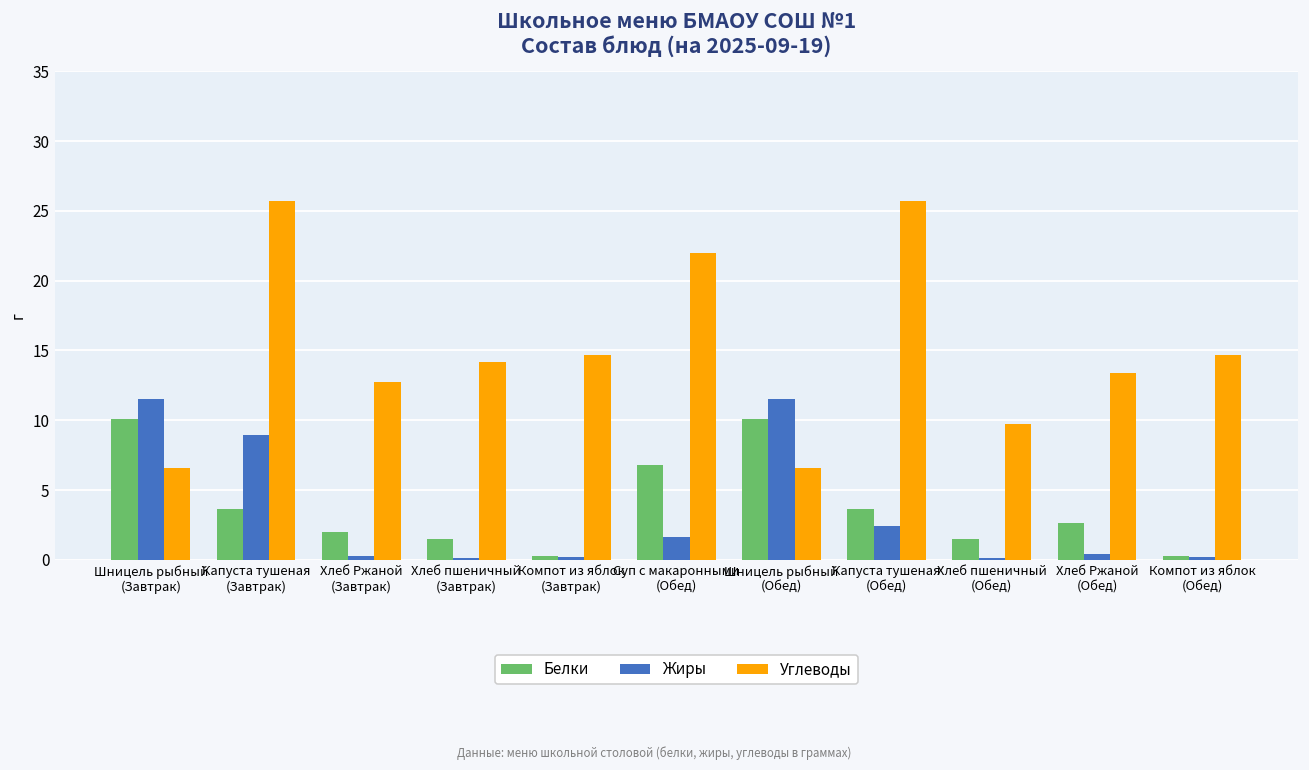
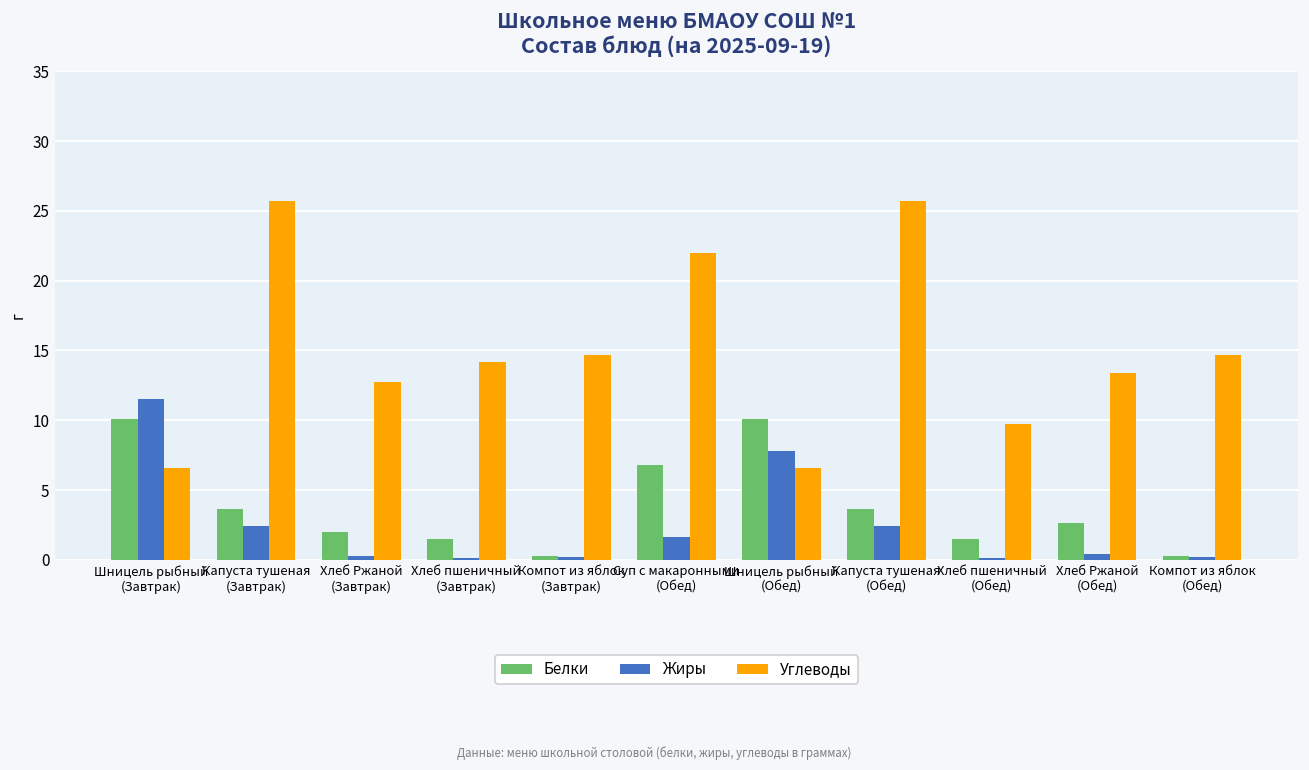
  {
    "Белки": {
      "Шницель рыбный (Завтрак)": 10.1,
      "Капуста тушеная (Завтрак)": 3.6,
      "Хлеб Ржаной (Завтрак)": 2.0,
      "Хлеб пшеничный (Завтрак)": 1.5,
      "Компот из яблок (Завтрак)": 0.3,
      "Суп с макаронными (Обед)": 6.8,
      "Шницель рыбный (Обед)": 10.1,
      "Капуста тушеная (Обед)": 3.6,
      "Хлеб пшеничный (Обед)": 1.5,
      "Хлеб Ржаной (Обед)": 2.6,
      "Компот из яблок (Обед)": 0.3
    },
    "Жиры": {
      "Шницель рыбный (Завтрак)": 11.5,
-     "Капуста тушеная (Завтрак)": 8.9,
+     "Капуста тушеная (Завтрак)": 2.4,
      "Хлеб Ржаной (Завтрак)": 0.3,
      "Компот из яблок (Завтрак)": 0.2,
      "Суп с макаронными (Обед)": 1.6,
-     "Шницель рыбный (Обед)": 11.5,
+     "Шницель рыбный (Обед)": 7.8,
      "Капуста тушеная (Обед)": 2.4,
      "Хлеб Ржаной (Обед)": 0.4,
      "Компот из яблок (Обед)": 0.2
    },
    "Углеводы": {
      "Шницель рыбный (Завтрак)": 6.6,
      "Капуста тушеная (Завтрак)": 25.7,
      "Хлеб Ржаной (Завтрак)": 12.7,
      "Хлеб пшеничный (Завтрак)": 14.2,
      "Компот из яблок (Завтрак)": 14.7,
      "Суп с макаронными (Обед)": 22.0,
      "Шницель рыбный (Обед)": 6.6,
      "Капуста тушеная (Обед)": 25.7,
      "Хлеб пшеничный (Обед)": 9.7,
      "Хлеб Ржаной (Обед)": 13.4,
      "Компот из яблок (Обед)": 14.7
    }
  }
